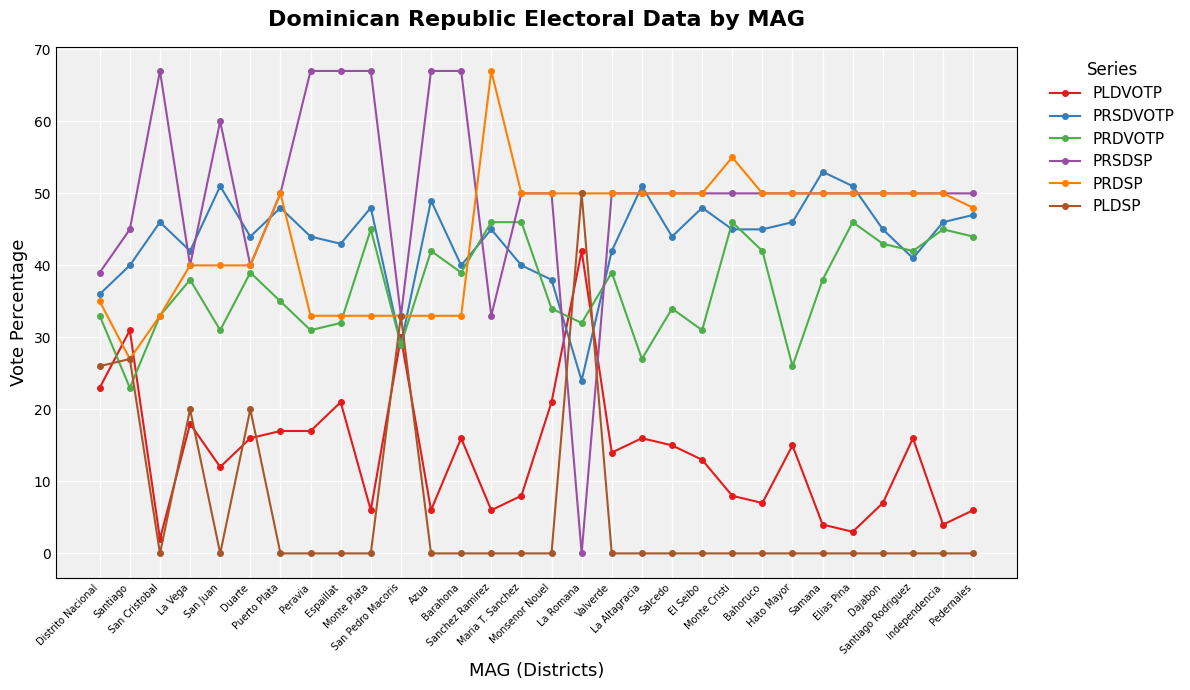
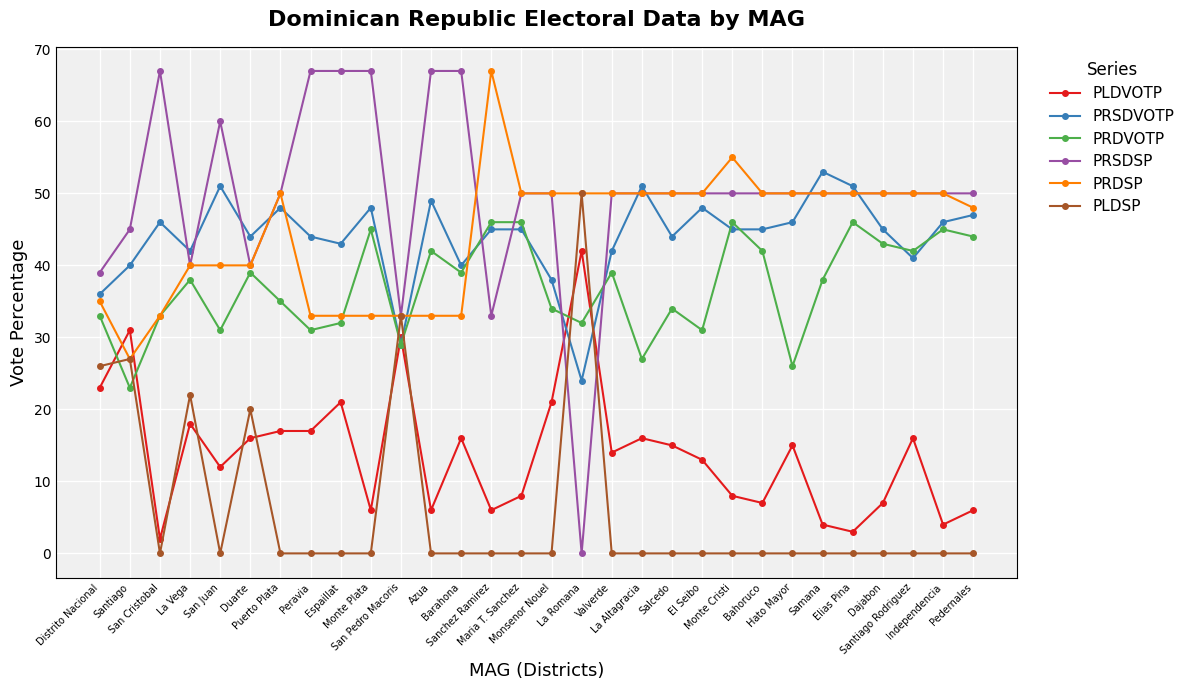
  {
    "PLDVOTP": {
      "Distrito Nacional": 23,
      "Santiago": 31,
      "San Cristobal": 2,
      "La Vega": 18,
      "San Juan": 12,
      "Duarte": 16,
      "Puerto Plata": 17,
      "Peravia": 17,
      "Espaillat": 21,
      "Monte Plata": 6,
      "San Pedro Macoris": 30,
      "Azua": 6,
      "Barahona": 16,
      "Sanchez Ramirez": 6,
      "Maria T. Sanchez": 8,
      "Monsenor Nouel": 21,
      "La Romana": 42,
      "Valverde": 14,
      "La Altagracia": 16,
      "Salcedo": 15,
      "El Seibo": 13,
      "Monte Cristi": 8,
      "Bahoruco": 7,
      "Hato Mayor": 15,
      "Samana": 4,
      "Elias Pina": 3,
      "Dajabon": 7,
      "Santiago Rodriguez": 16,
      "Independencia": 4,
      "Pedernales": 6
    },
    "PRSDVOTP": {
      "Distrito Nacional": 36,
      "Santiago": 40,
      "San Cristobal": 46,
      "La Vega": 42,
      "San Juan": 51,
      "Duarte": 44,
      "Puerto Plata": 48,
      "Peravia": 44,
      "Espaillat": 43,
      "Monte Plata": 48,
      "Azua": 49,
      "Barahona": 40,
      "Sanchez Ramirez": 45,
-     "Maria T. Sanchez": 40,
+     "Maria T. Sanchez": 45,
      "Monsenor Nouel": 38,
      "La Romana": 24,
      "Valverde": 42,
      "La Altagracia": 51,
      "Salcedo": 44,
      "El Seibo": 48,
      "Monte Cristi": 45,
      "Bahoruco": 45,
      "Hato Mayor": 46,
      "Samana": 53,
      "Elias Pina": 51,
      "Dajabon": 45,
      "Santiago Rodriguez": 41,
      "Independencia": 46,
      "Pedernales": 47
    },
    "PRDVOTP": {
      "Distrito Nacional": 33,
      "Santiago": 23,
      "La Vega": 38,
      "San Juan": 31,
      "Duarte": 39,
      "Puerto Plata": 35,
      "Peravia": 31,
      "Espaillat": 32,
      "Monte Plata": 45,
      "Azua": 42,
      "Barahona": 39,
      "Sanchez Ramirez": 46,
      "Maria T. Sanchez": 46,
      "Monsenor Nouel": 34,
      "La Romana": 32,
      "Valverde": 39,
      "La Altagracia": 27,
      "Salcedo": 34,
      "El Seibo": 31,
      "Monte Cristi": 46,
      "Bahoruco": 42,
      "Hato Mayor": 26,
      "Samana": 38,
      "Elias Pina": 46,
      "Dajabon": 43,
      "Santiago Rodriguez": 42,
      "Independencia": 45,
      "Pedernales": 44
    },
    "PRSDSP": {
      "Distrito Nacional": 39,
      "Santiago": 45,
      "San Cristobal": 67,
      "San Juan": 60,
      "Peravia": 67,
      "Espaillat": 67,
      "Monte Plata": 67,
      "Azua": 67,
      "Barahona": 67,
      "Sanchez Ramirez": 33,
      "La Romana": 0,
      "Monte Cristi": 50,
      "Pedernales": 50
    },
    "PRDSP": {
      "Distrito Nacional": 35,
      "San Juan": 40,
      "Peravia": 33,
      "Espaillat": 33,
      "Monte Plata": 33,
      "Azua": 33,
      "Barahona": 33,
      "Sanchez Ramirez": 67,
      "Monte Cristi": 55,
      "Pedernales": 48
    },
    "PLDSP": {
      "Distrito Nacional": 26,
      "San Cristobal": 0,
-     "La Vega": 20,
+     "La Vega": 22,
      "San Juan": 0,
      "Duarte": 20,
      "Puerto Plata": 0,
      "Peravia": 0,
      "Espaillat": 0,
      "Monte Plata": 0,
      "Azua": 0,
      "Barahona": 0,
      "Sanchez Ramirez": 0,
      "Maria T. Sanchez": 0,
      "Monsenor Nouel": 0,
      "Valverde": 0,
      "La Altagracia": 0,
      "Salcedo": 0,
      "El Seibo": 0,
      "Monte Cristi": 0,
      "Bahoruco": 0,
      "Hato Mayor": 0,
      "Samana": 0,
      "Elias Pina": 0,
      "Dajabon": 0,
      "Santiago Rodriguez": 0,
      "Independencia": 0,
      "Pedernales": 0
    }
  }
